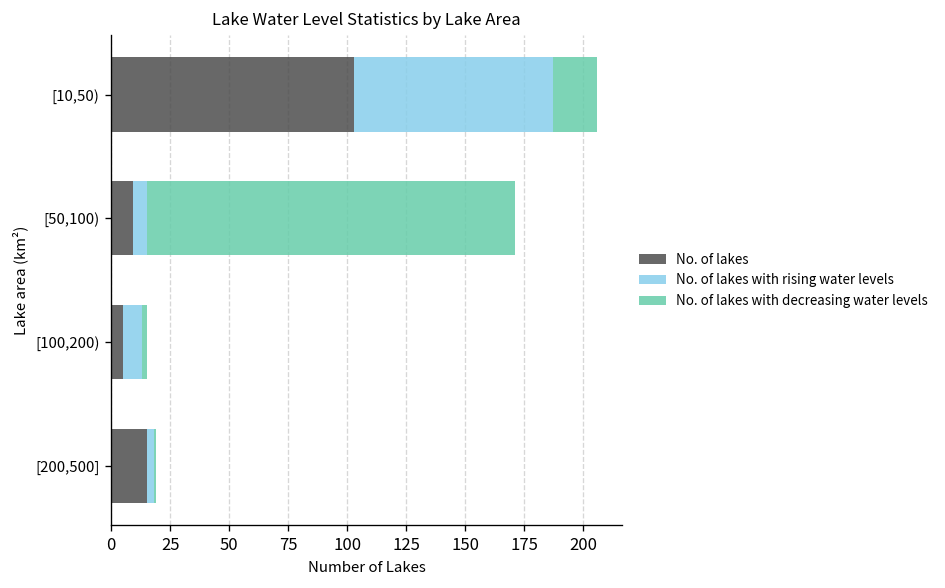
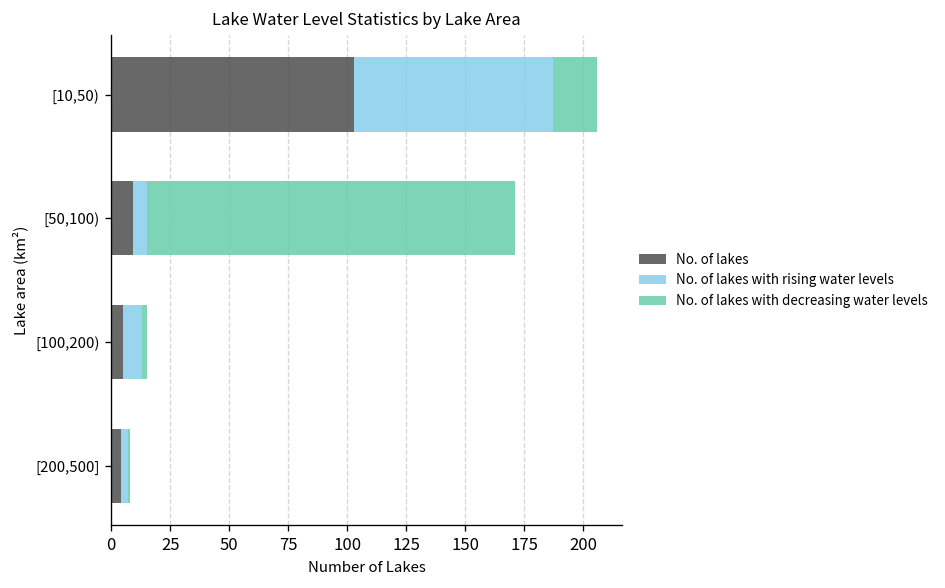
  {
    "No. of lakes": {
      "[10,50)": 103,
      "[50,100)": 9,
      "[100,200)": 5,
-     "[200,500]": 15
+     "[200,500]": 4
    },
    "No. of lakes with rising water levels": {
      "[10,50)": 84,
      "[50,100)": 6,
      "[100,200)": 8,
      "[200,500]": 3
    },
    "No. of lakes with decreasing water levels": {
      "[10,50)": 19,
      "[50,100)": 156,
      "[100,200)": 2
    }
  }
